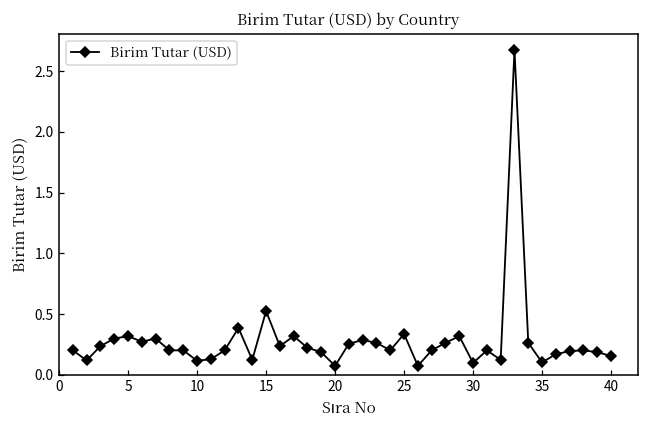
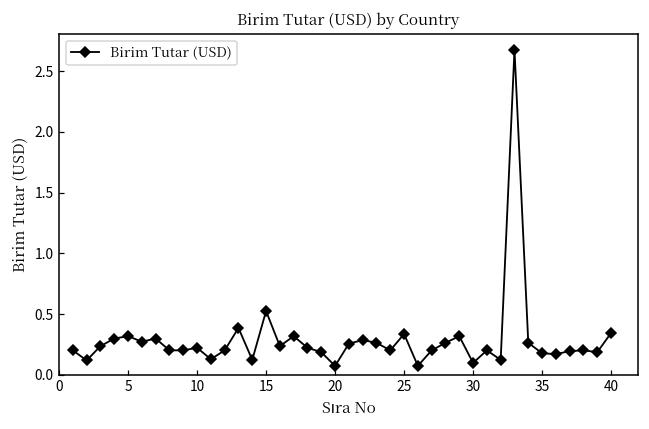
  {
    "5": 0.32,
-   "10": 0.12,
+   "10": 0.22,
    "15": 0.52,
    "20": 0.07,
    "25": 0.34,
    "30": 0.10,
-   "35": 0.10,
-   "40": 0.15
+   "35": 0.18,
+   "40": 0.34
  }
